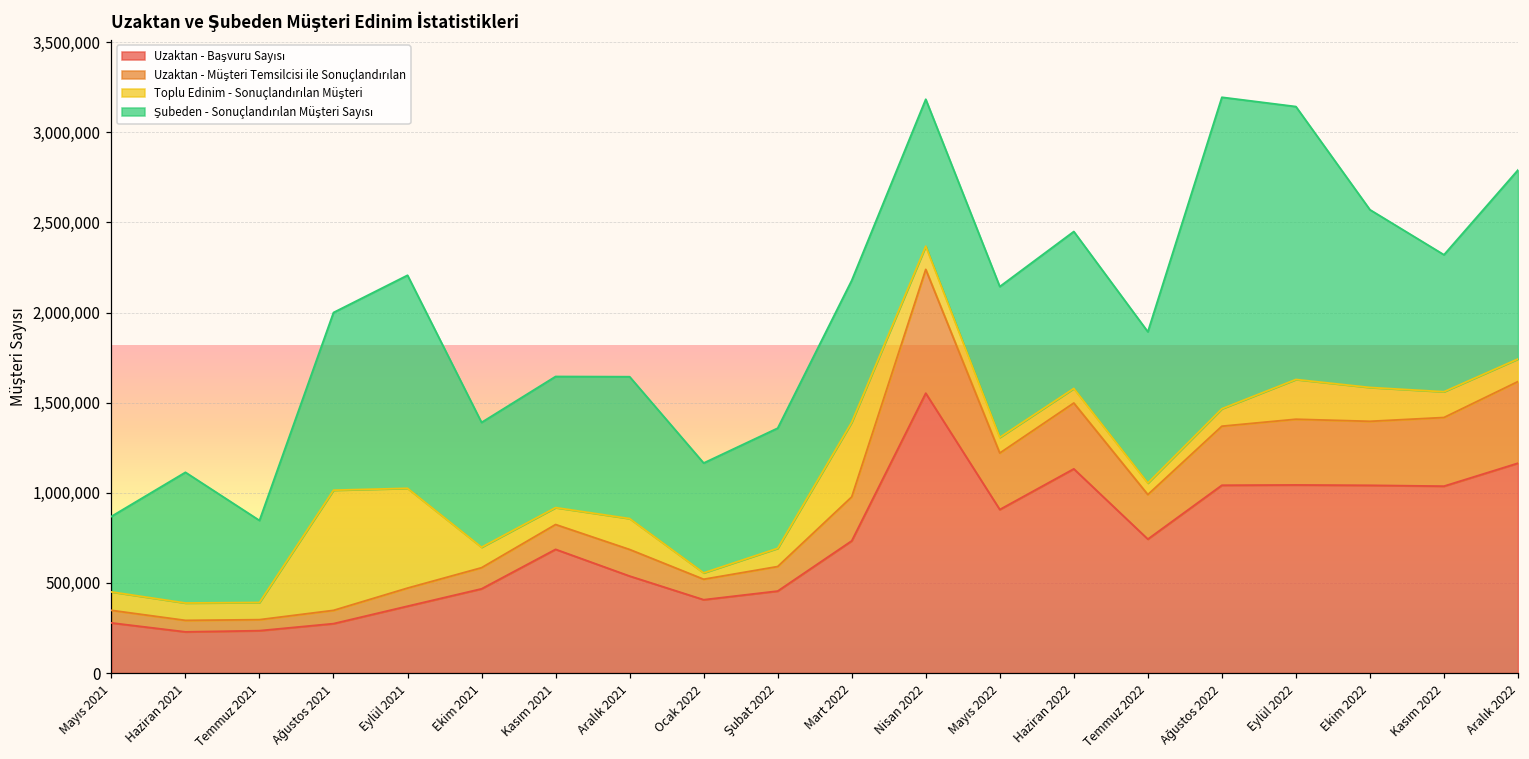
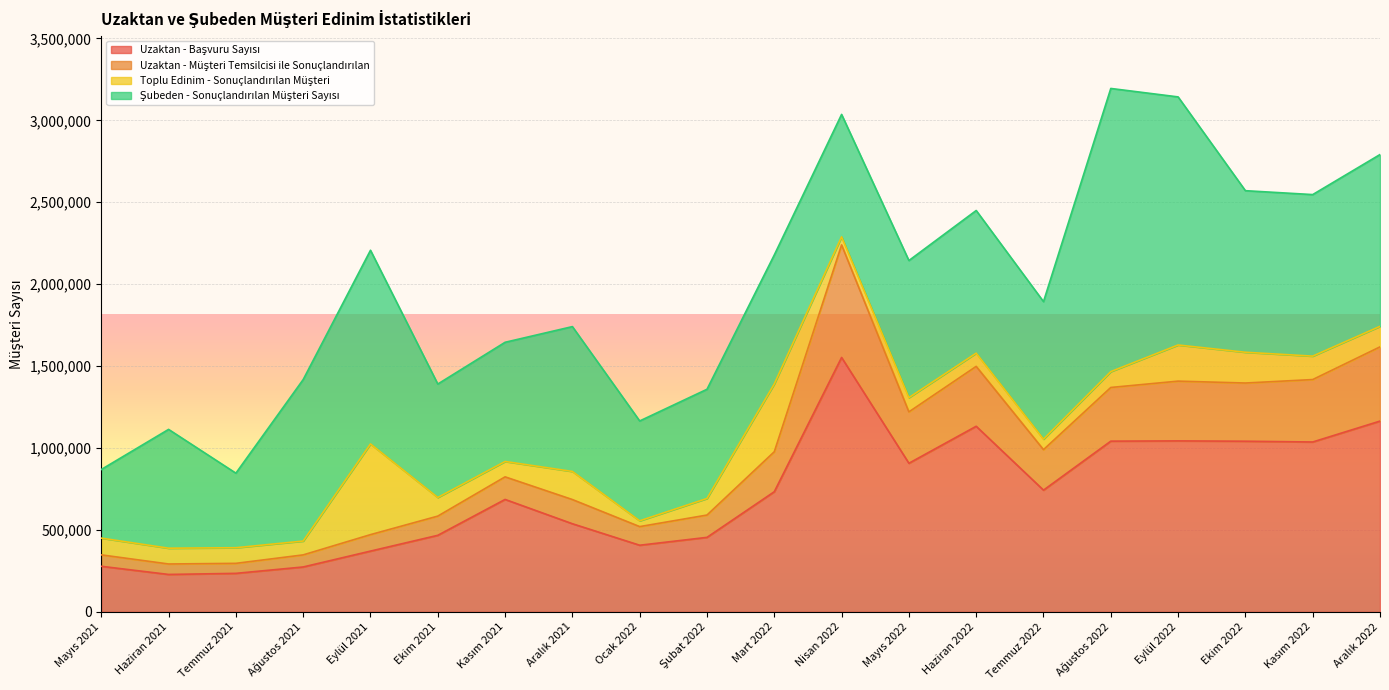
  {
    "Toplu Edinim - Sonuçlandırılan Müşteri": {
      "Mayıs 2021": "100,000",
      "Haziran 2021": "100,000",
      "Temmuz 2021": "100,000",
-     "Ağustos 2021": "670,000",
+     "Ağustos 2021": "80,000",
      "Eylül 2021": "550,000",
      "Ekim 2021": "110,000",
      "Kasım 2021": "90,000",
      "Aralık 2021": "170,000",
      "Ocak 2022": "40,000",
      "Şubat 2022": "100,000",
      "Mart 2022": "410,000",
-     "Nisan 2022": "130,000",
+     "Nisan 2022": "50,000",
      "Mayıs 2022": "90,000",
      "Haziran 2022": "80,000",
      "Temmuz 2022": "60,000",
      "Ağustos 2022": "100,000",
      "Eylül 2022": "220,000",
      "Ekim 2022": "190,000",
      "Kasım 2022": "140,000",
      "Aralık 2022": "130,000"
    },
    "Şubeden - Sonuçlandırılan Müşteri Sayısı": {
      "Mayıs 2021": "420,000",
      "Haziran 2021": "730,000",
      "Temmuz 2021": "460,000",
      "Ağustos 2021": "990,000",
      "Eylül 2021": "1,180,000",
      "Ekim 2021": "690,000",
      "Kasım 2021": "730,000",
-     "Aralık 2021": "790,000",
+     "Aralık 2021": "880,000",
      "Ocak 2022": "610,000",
      "Şubat 2022": "670,000",
      "Mart 2022": "790,000",
-     "Nisan 2022": "820,000",
+     "Nisan 2022": "750,000",
      "Mayıs 2022": "840,000",
      "Haziran 2022": "870,000",
      "Temmuz 2022": "840,000",
      "Ağustos 2022": "1,730,000",
      "Eylül 2022": "1,510,000",
      "Ekim 2022": "990,000",
-     "Kasım 2022": "760,000",
+     "Kasım 2022": "990,000",
      "Aralık 2022": "1,050,000"
    }
  }
